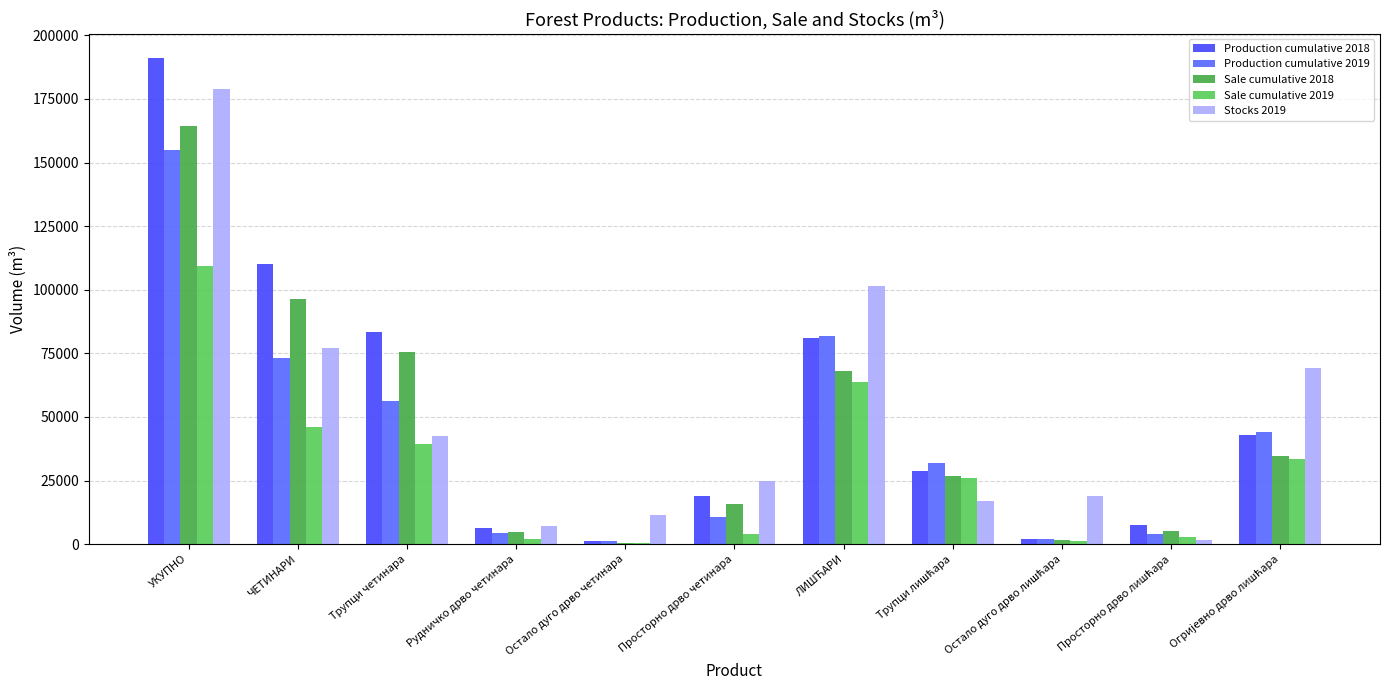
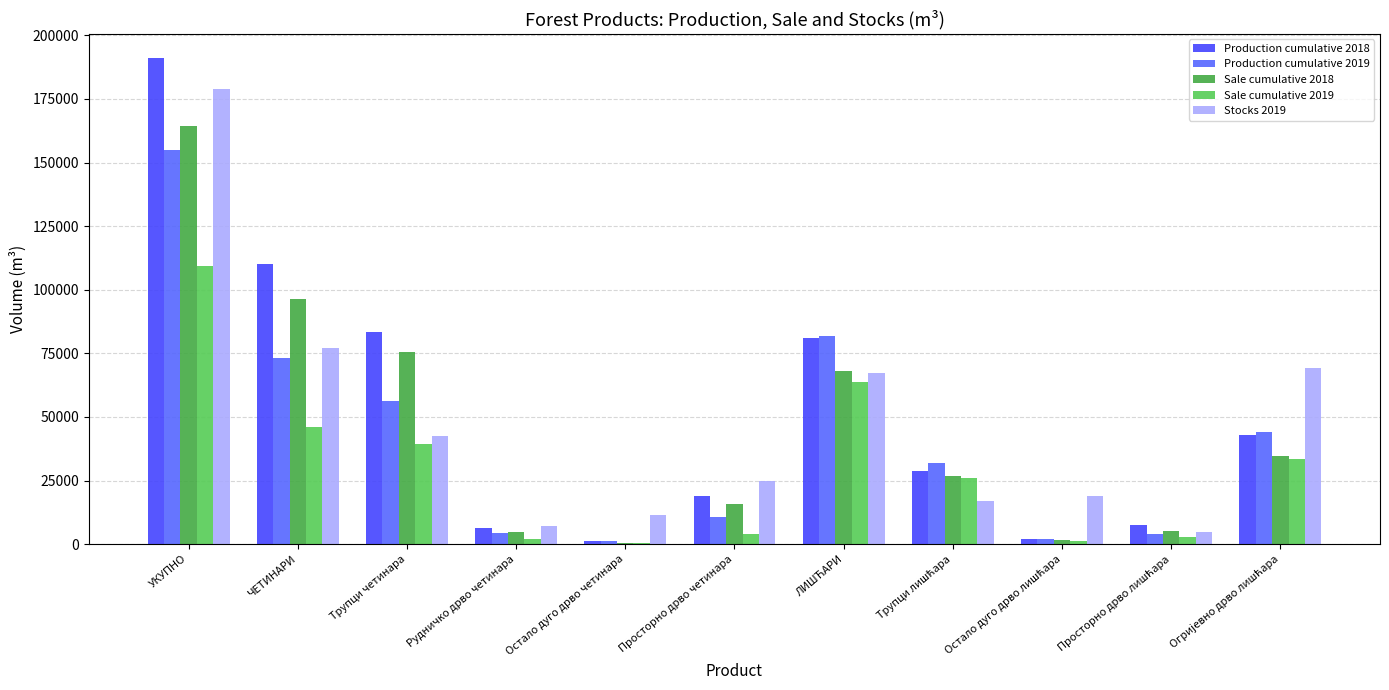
  {
    "Stocks 2019": {
      "УКУПНО": 179000,
      "ЧЕТИНАРИ": 77000,
      "Трупци четинара": 42000,
      "Рудничко дрво четинара": 7000,
      "Остало дуго дрво четинара": 11000,
      "Просторно дрво четинара": 25000,
-     "ЛИШЋАРИ": 102000,
+     "ЛИШЋАРИ": 67000,
      "Трупци лишћара": 17000,
      "Остало дуго дрво лишћара": 19000,
-     "Просторно дрво лишћара": 2000,
+     "Просторно дрво лишћара": 5000,
      "Огријевно дрво лишћара": 69000
    }
  }
